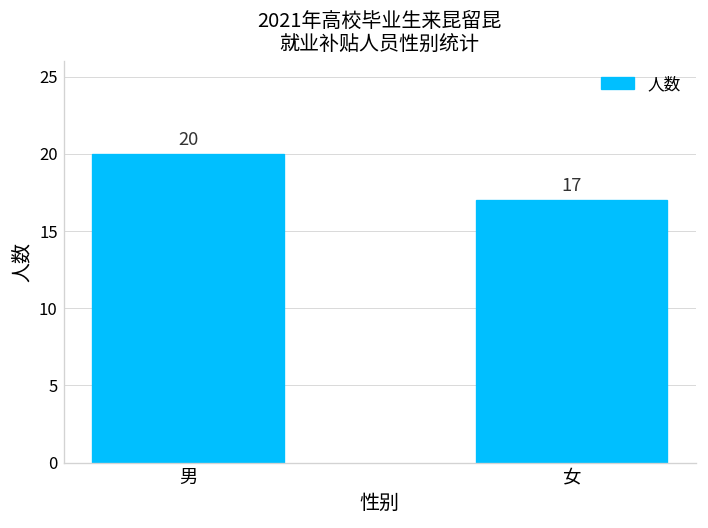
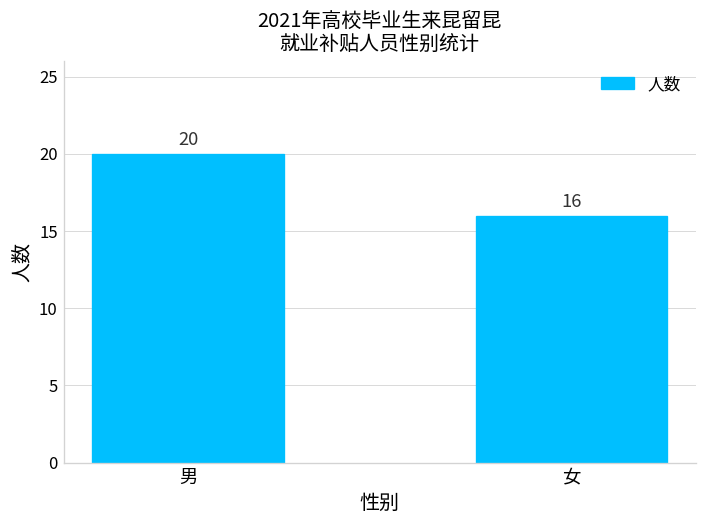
  {
    "男": 20,
-   "女": 17
+   "女": 16
  }
